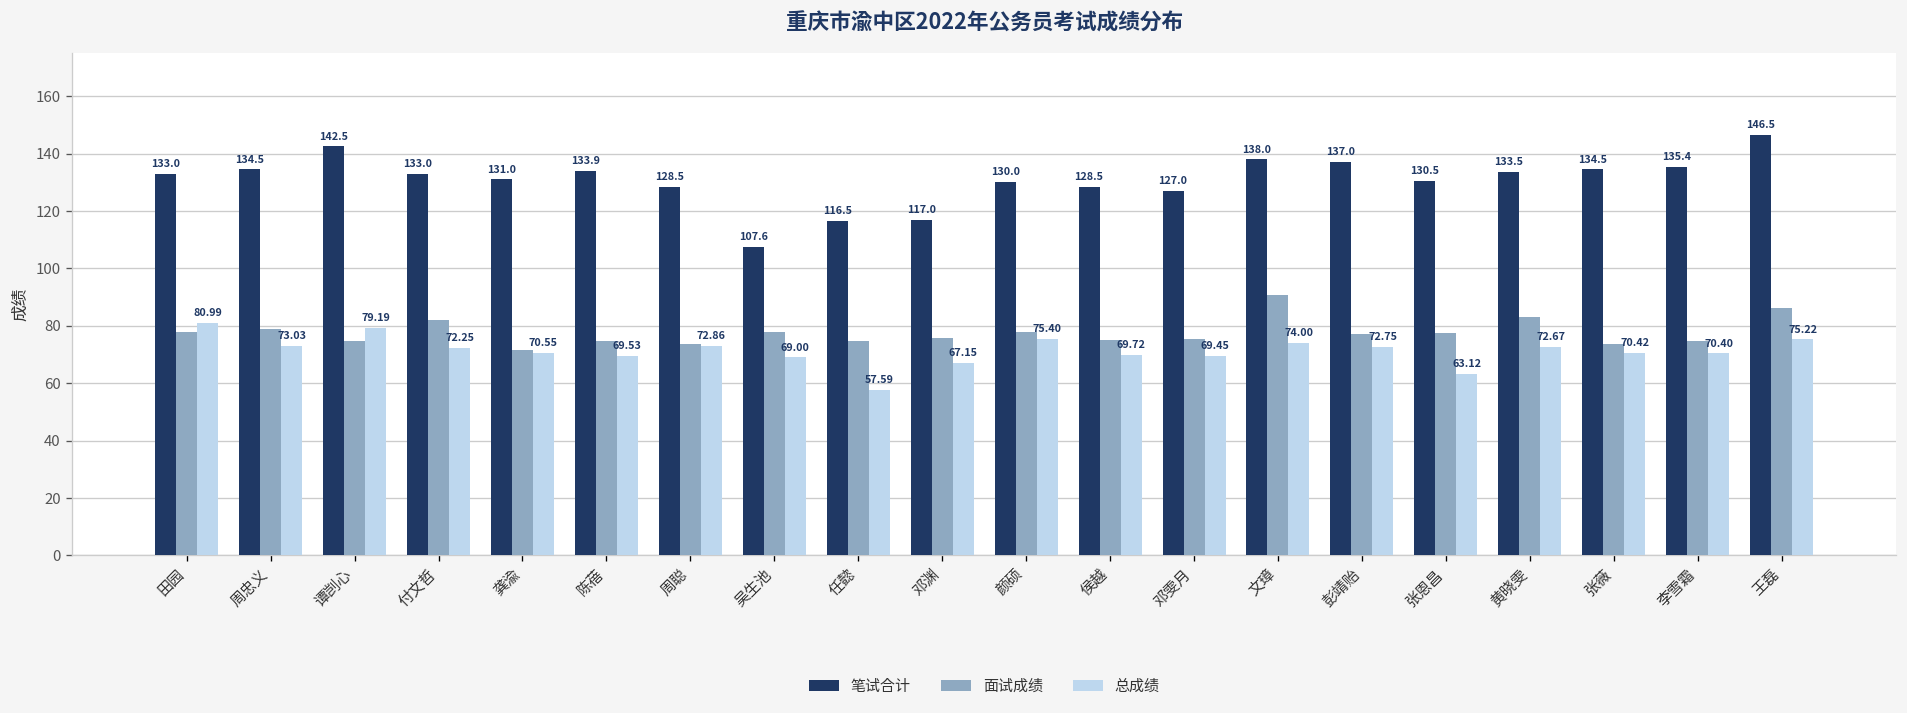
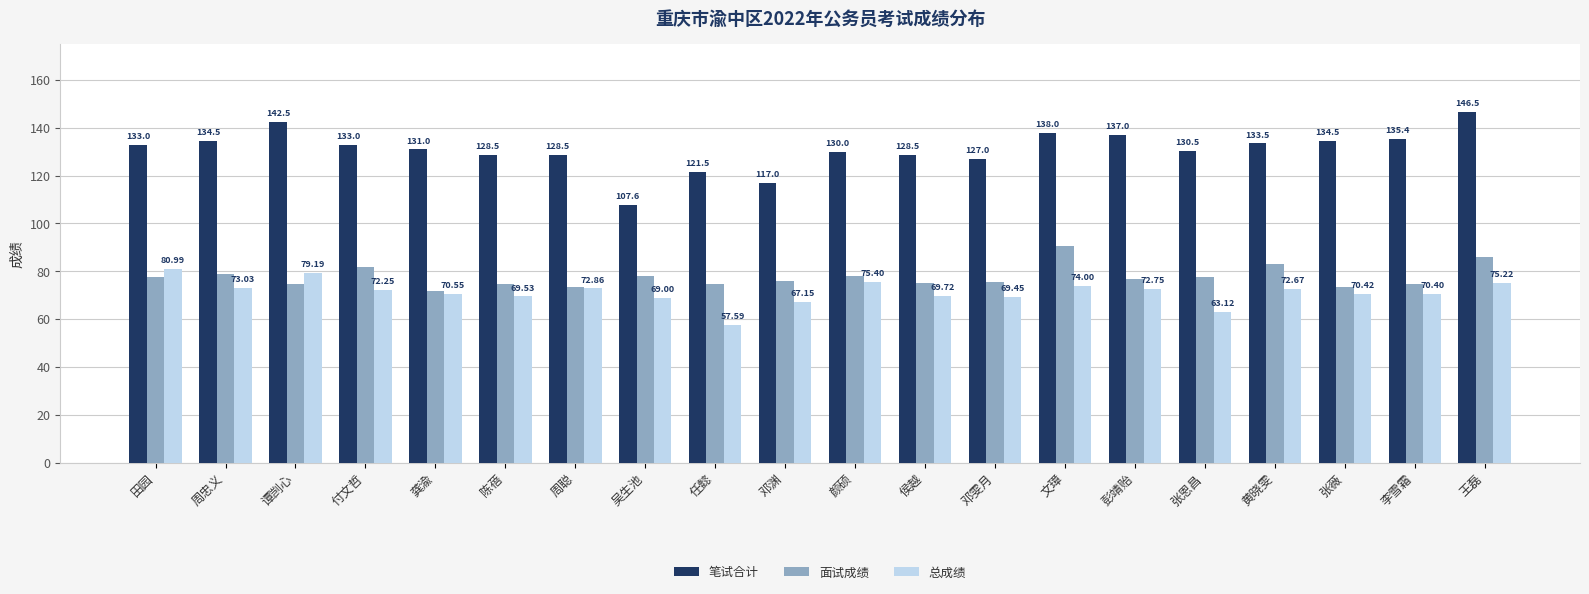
  {
    "笔试合计": {
      "田园": 133.0,
      "周忠义": 134.5,
      "谭剀心": 142.5,
      "付文哲": 133.0,
      "龚渝": 131.0,
-     "陈蓓": 133.9,
+     "陈蓓": 128.5,
      "周聪": 128.5,
      "吴生池": 107.6,
-     "任懿": 116.5,
+     "任懿": 121.5,
      "邓渊": 117.0,
      "颜硕": 130.0,
      "侯越": 128.5,
      "邓雯月": 127.0,
      "文璋": 138.0,
      "彭靖贻": 137.0,
      "张恩昌": 130.5,
      "黄晓雯": 133.5,
      "张薇": 134.5,
      "李雪霜": 135.4,
      "王磊": 146.5
    },
    "面试成绩": {
      "田园": 78,
      "周忠义": 79,
      "谭剀心": 75,
      "付文哲": 82,
      "龚渝": 72,
      "陈蓓": 75,
      "周聪": 74,
      "吴生池": 78,
      "任懿": 75,
      "邓渊": 76,
      "颜硕": 78,
      "侯越": 75,
      "邓雯月": 75,
      "文璋": 91,
      "彭靖贻": 77,
      "张恩昌": 78,
      "黄晓雯": 83,
      "张薇": 74,
      "李雪霜": 75,
      "王磊": 86
    },
    "总成绩": {
      "田园": 80.99,
      "周忠义": 73.03,
      "谭剀心": 79.19,
      "付文哲": 72.25,
      "龚渝": 70.55,
      "陈蓓": 69.53,
      "周聪": 72.86,
      "吴生池": 69.00,
      "任懿": 57.59,
      "邓渊": 67.15,
      "颜硕": 75.40,
      "侯越": 69.72,
      "邓雯月": 69.45,
      "文璋": 74.00,
      "彭靖贻": 72.75,
      "张恩昌": 63.12,
      "黄晓雯": 72.67,
      "张薇": 70.42,
      "李雪霜": 70.40,
      "王磊": 75.22
    }
  }
